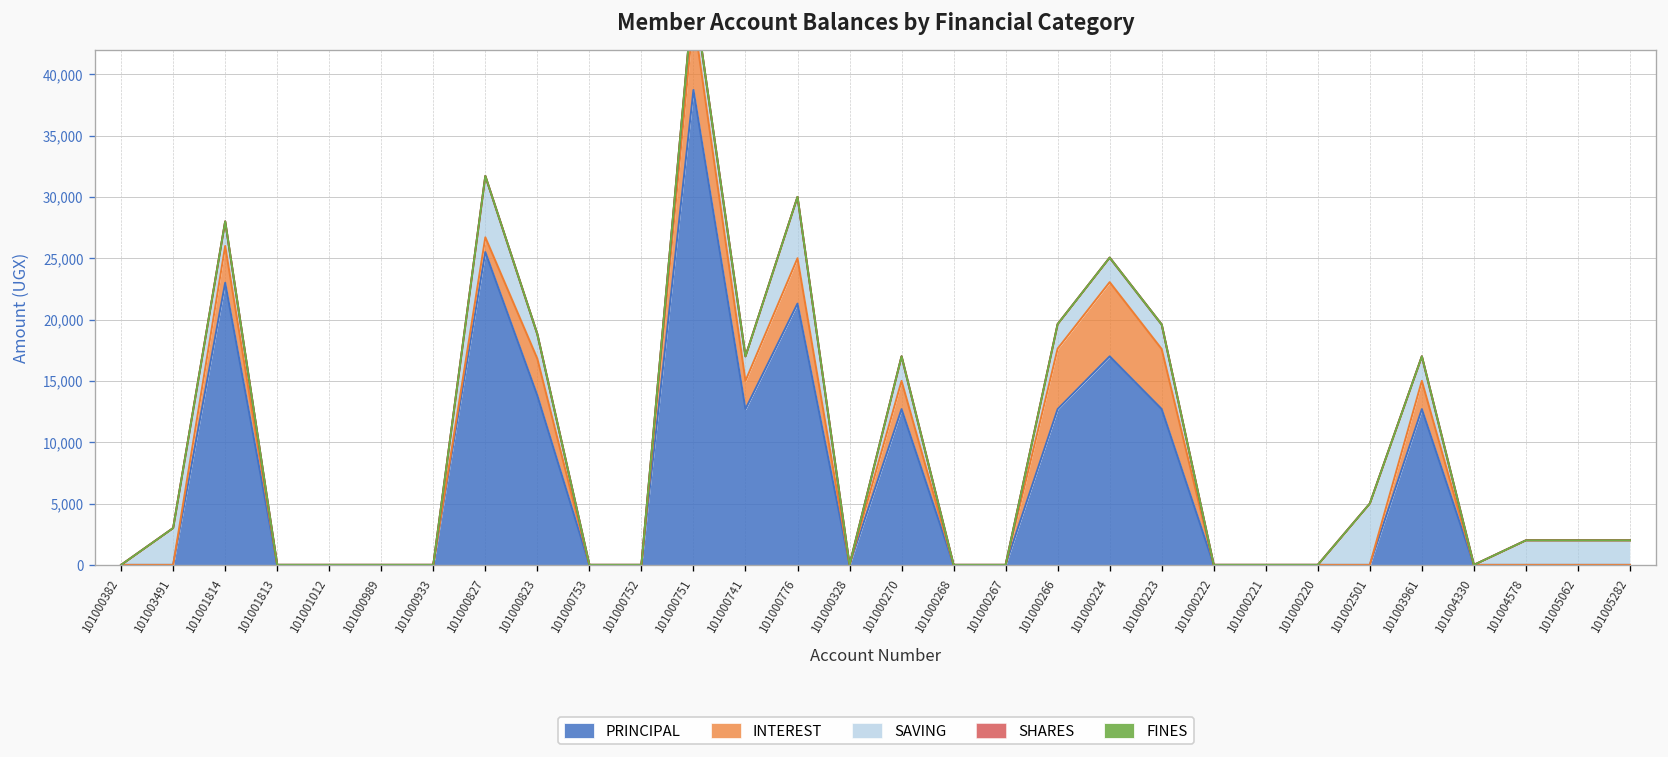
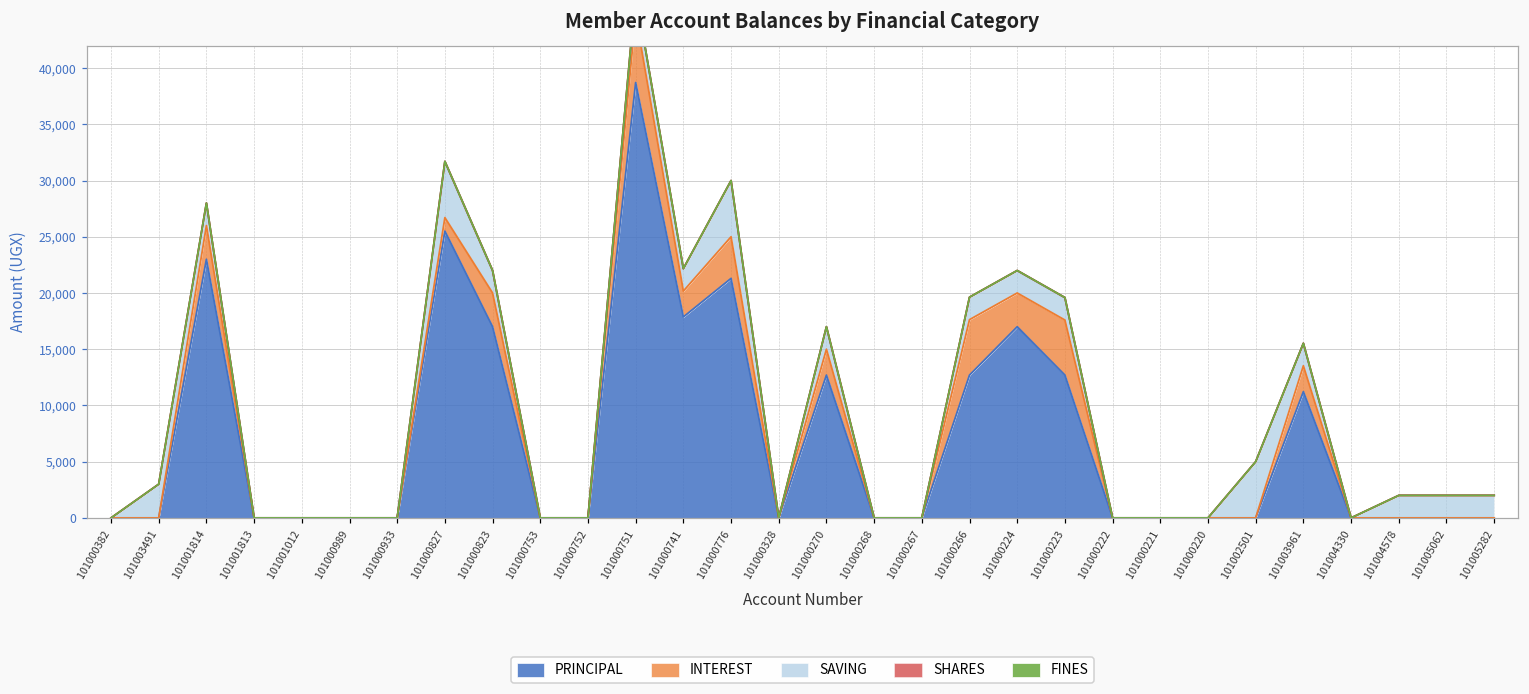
  {
    "PRINCIPAL": {
      "101001814": "23,000",
      "101000827": "25,500",
-     "101000823": "13,800",
+     "101000823": "17,000",
      "101000751": "38,700",
-     "101000741": "12,700",
+     "101000741": "17,900",
      "101000776": "21,300",
      "101000270": "12,700",
      "101000266": "12,700",
      "101000224": "17,000",
      "101000223": "12,700",
-     "101003961": "12,700"
+     "101003961": "11,200"
    },
    "INTEREST": {
      "101001814": "3,000",
      "101000827": "1,200",
      "101000823": "3,000",
      "101000741": "2,300",
      "101000776": "3,700",
      "101000270": "2,300",
      "101000266": "4,900",
-     "101000224": "6,000",
+     "101000224": "3,000",
      "101000223": "4,900",
      "101003961": "2,300"
    }
  }
